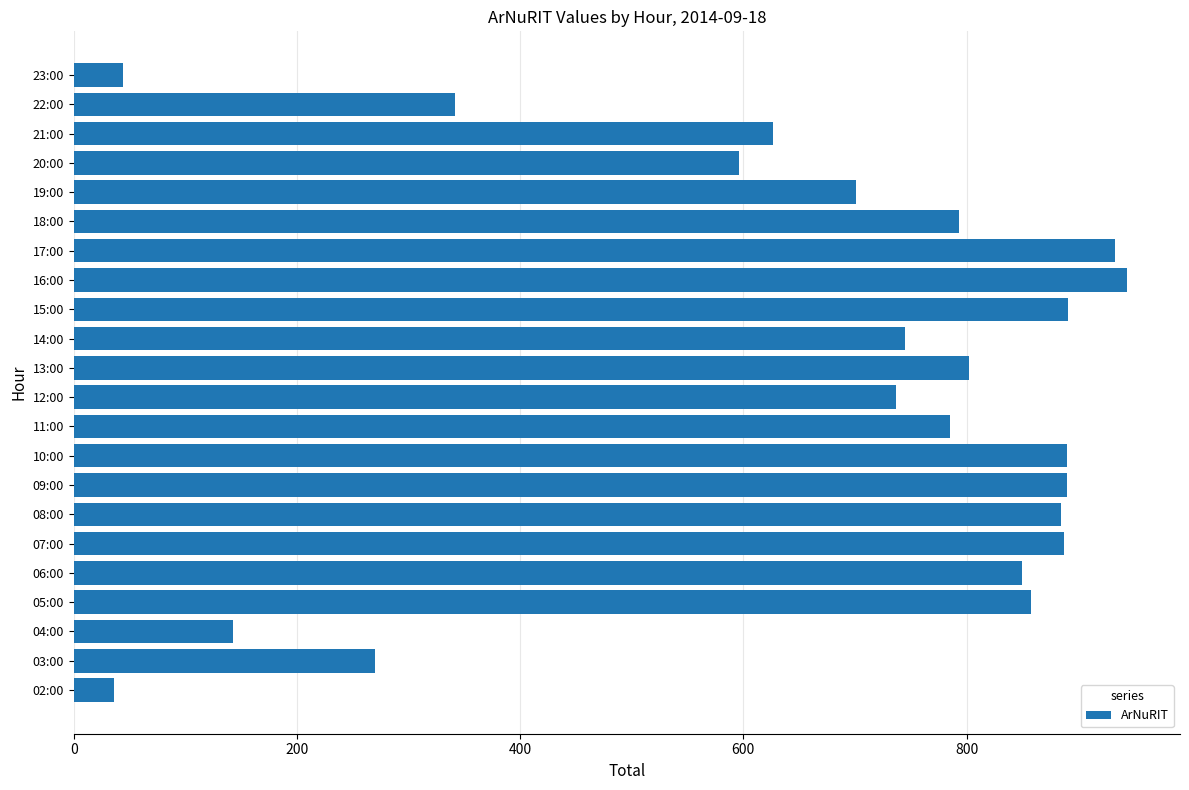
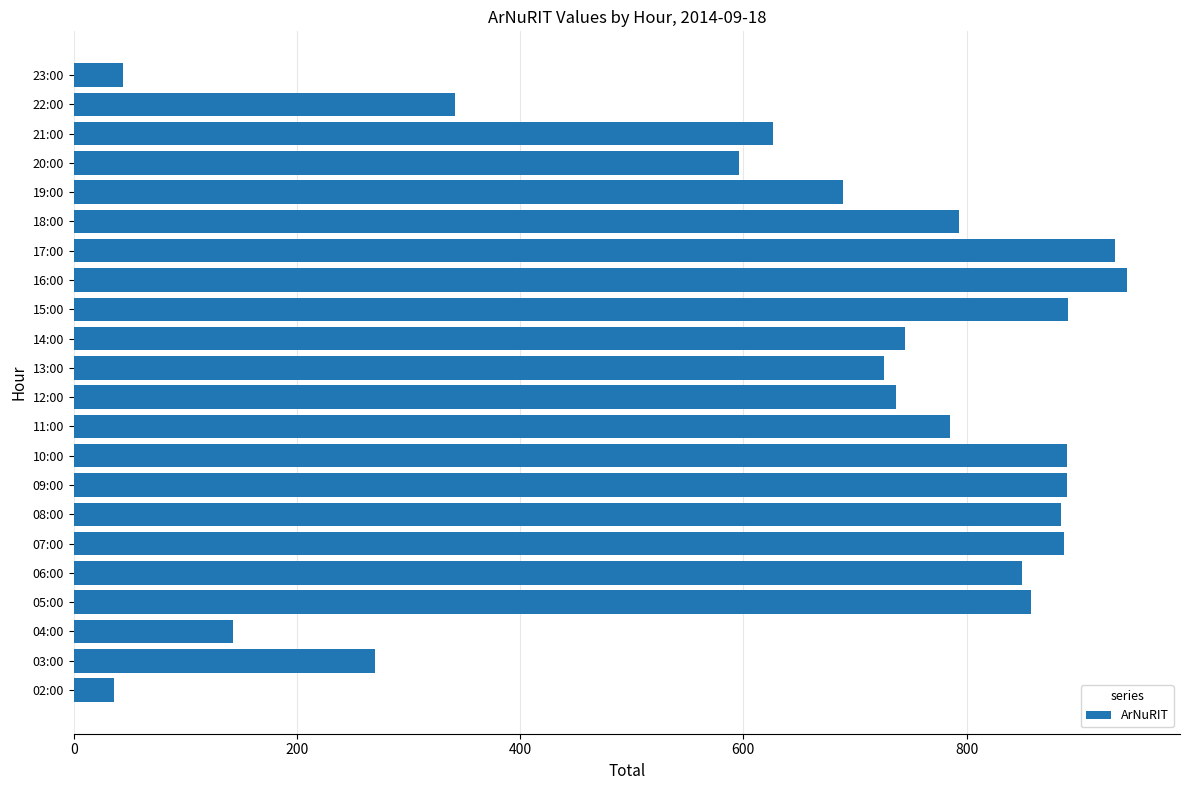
  {
    "23:00": 44,
    "22:00": 342,
    "21:00": 627,
    "20:00": 596,
-   "19:00": 701,
+   "19:00": 689,
    "18:00": 793,
    "17:00": 933,
    "16:00": 944,
    "15:00": 891,
    "14:00": 745,
-   "13:00": 802,
+   "13:00": 726,
    "12:00": 737,
    "11:00": 785,
    "10:00": 890,
    "09:00": 890,
    "08:00": 885,
    "07:00": 887,
    "06:00": 850,
    "05:00": 858,
    "04:00": 143,
    "03:00": 270,
    "02:00": 36
  }
